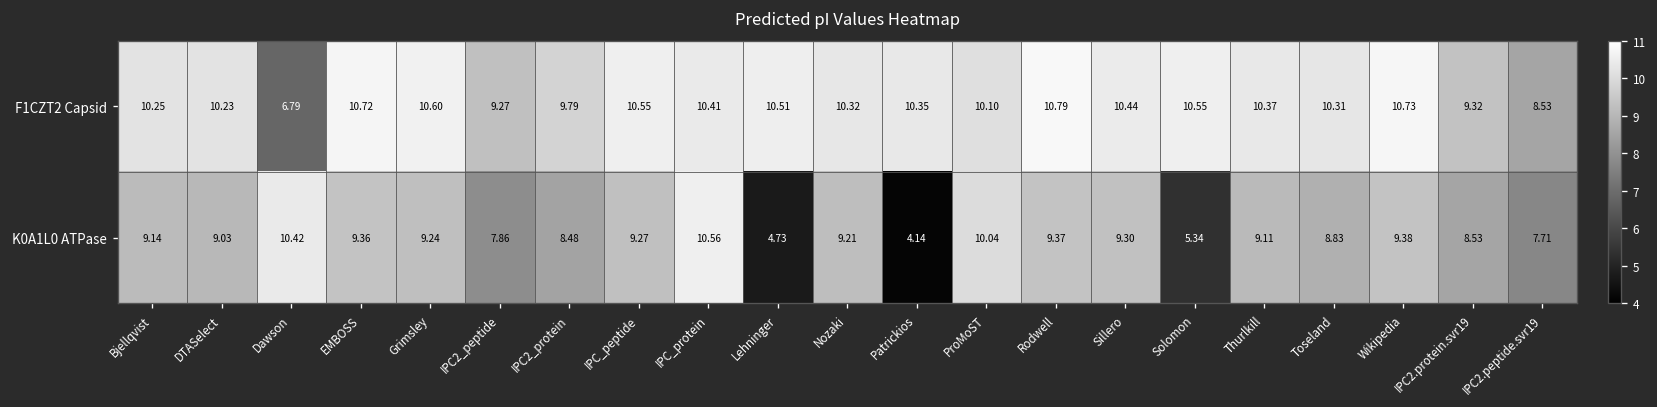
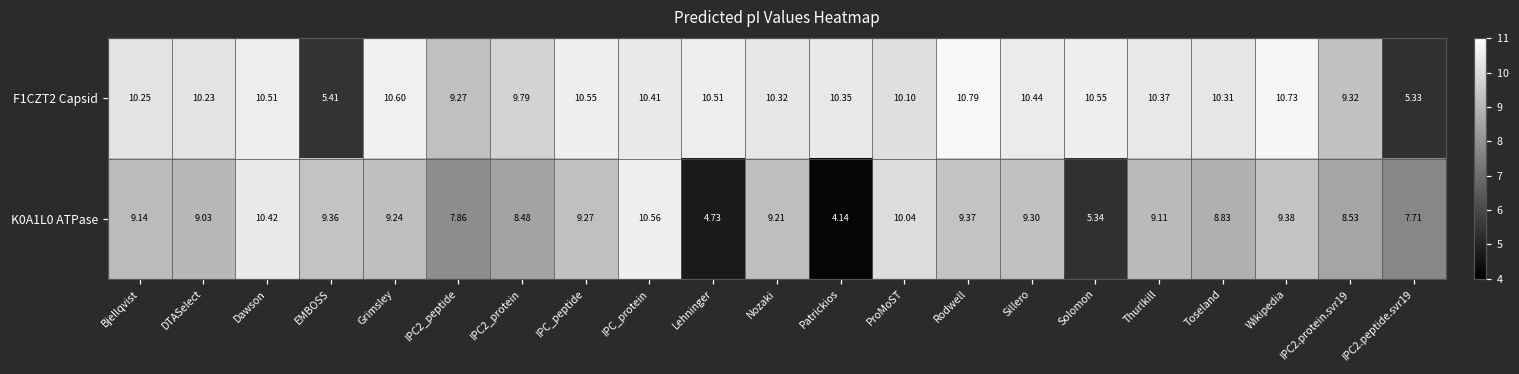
  {
    "F1CZT2 Capsid": {
      "Bjellqvist": 10.25,
      "DTASelect": 10.23,
-     "Dawson": 6.79,
-     "EMBOSS": 10.72,
+     "Dawson": 10.51,
+     "EMBOSS": 5.41,
      "Grimsley": 10.60,
      "IPC2_peptide": 9.27,
      "IPC2_protein": 9.79,
      "IPC_peptide": 10.55,
      "IPC_protein": 10.41,
      "Lehninger": 10.51,
      "Nozaki": 10.32,
      "Patrickios": 10.35,
      "ProMoST": 10.10,
      "Rodwell": 10.79,
      "Sillero": 10.44,
      "Solomon": 10.55,
      "Thurlkill": 10.37,
      "Toseland": 10.31,
      "Wikipedia": 10.73,
      "IPC2.protein.svr19": 9.32,
-     "IPC2.peptide.svr19": 8.53
+     "IPC2.peptide.svr19": 5.33
    },
    "K0A1L0 ATPase": {
      "Bjellqvist": 9.14,
      "DTASelect": 9.03,
      "Dawson": 10.42,
      "EMBOSS": 9.36,
      "Grimsley": 9.24,
      "IPC2_peptide": 7.86,
      "IPC2_protein": 8.48,
      "IPC_peptide": 9.27,
      "IPC_protein": 10.56,
      "Lehninger": 4.73,
      "Nozaki": 9.21,
      "Patrickios": 4.14,
      "ProMoST": 10.04,
      "Rodwell": 9.37,
      "Sillero": 9.30,
      "Solomon": 5.34,
      "Thurlkill": 9.11,
      "Toseland": 8.83,
      "Wikipedia": 9.38,
      "IPC2.protein.svr19": 8.53,
      "IPC2.peptide.svr19": 7.71
    }
  }
